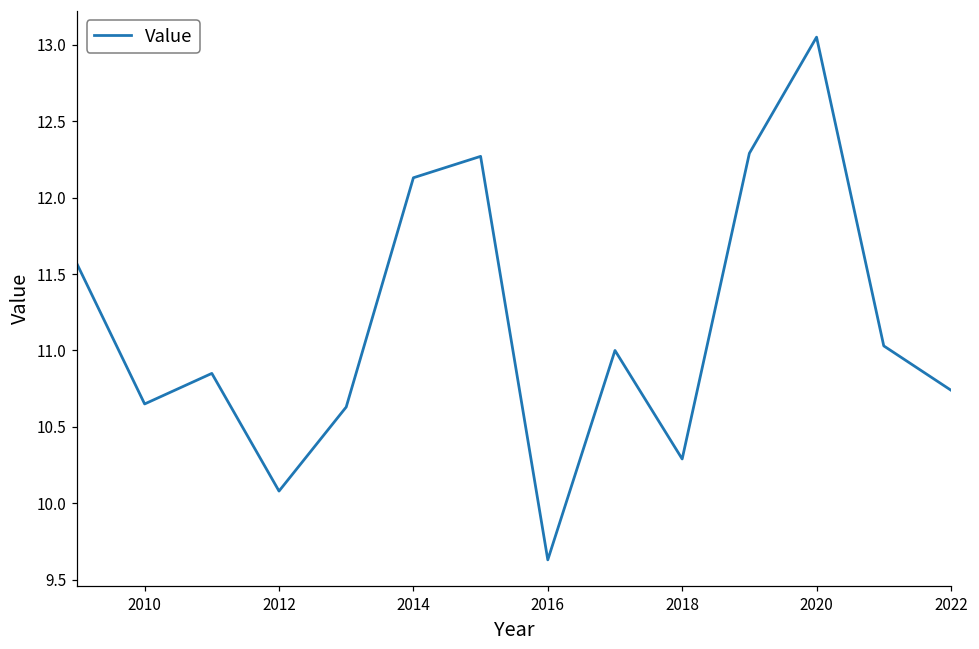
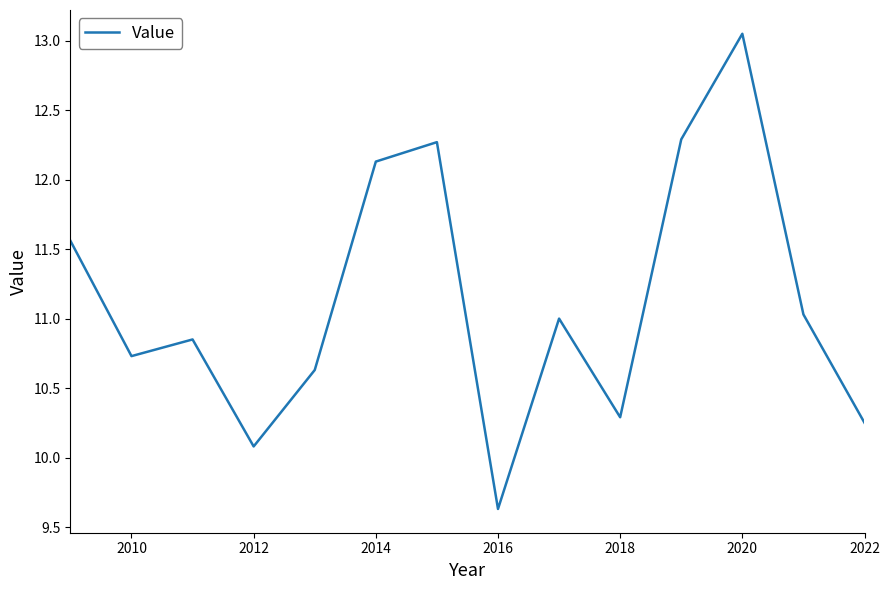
  {
-   "2010": 10.65,
+   "2010": 10.73,
    "2012": 10.08,
    "2014": 12.13,
    "2016": 9.63,
    "2018": 10.29,
    "2020": 13.05,
-   "2022": 10.74
+   "2022": 10.25
  }
